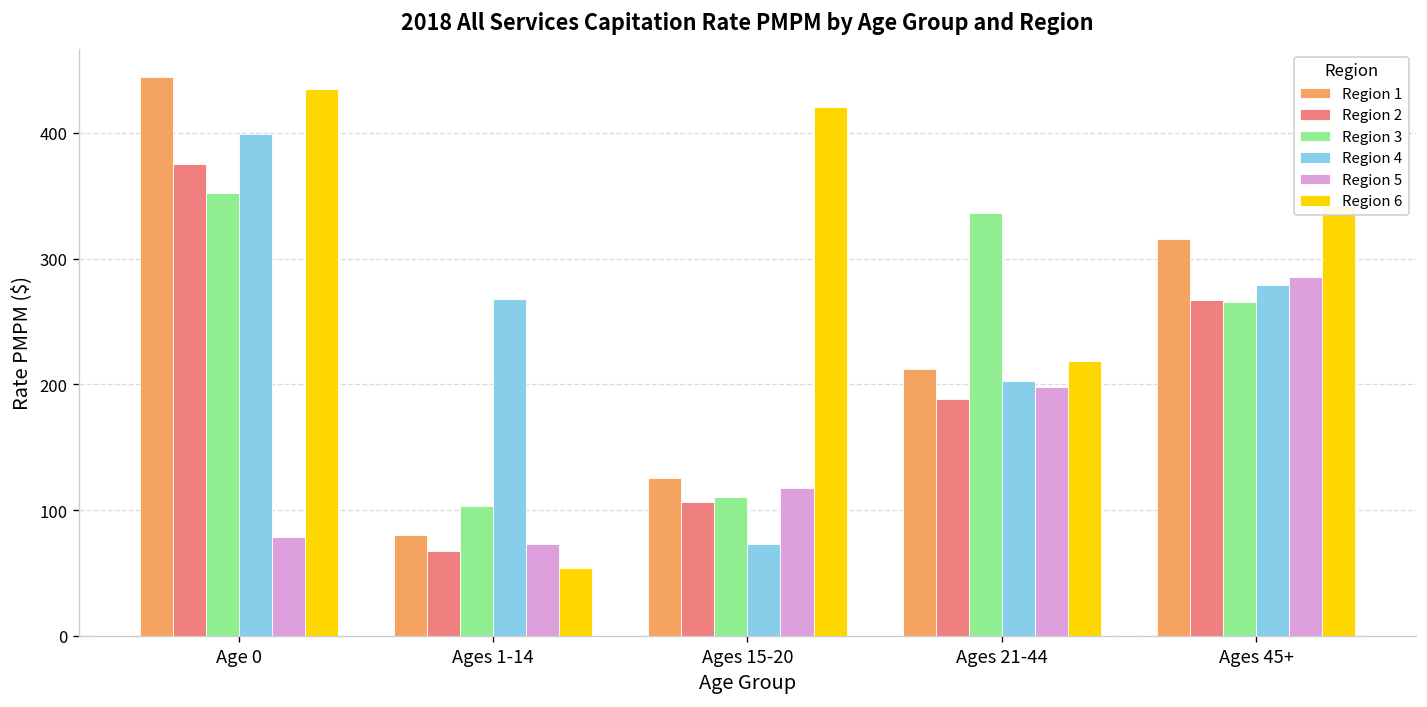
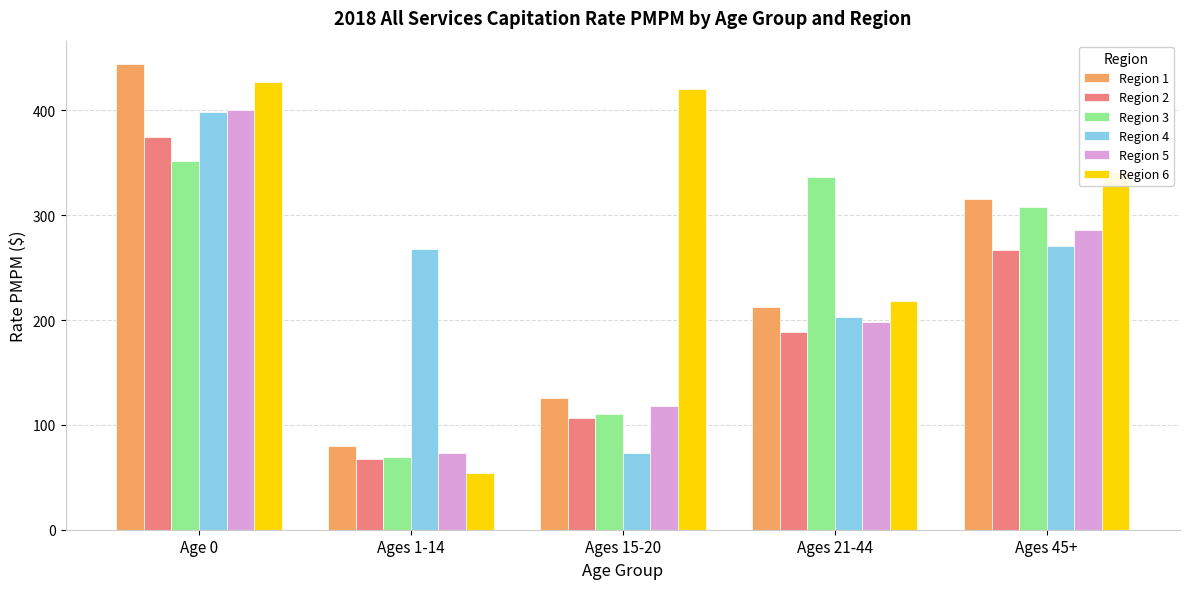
  {
    "Region 3": {
      "Age 0": 352,
-     "Ages 1-14": 103,
+     "Ages 1-14": 70,
      "Ages 15-20": 111,
      "Ages 21-44": 336,
-     "Ages 45+": 266
+     "Ages 45+": 308
    },
    "Region 4": {
      "Age 0": 399,
      "Ages 1-14": 268,
      "Ages 15-20": 73,
      "Ages 21-44": 203,
-     "Ages 45+": 279
+     "Ages 45+": 271
    },
    "Region 5": {
-     "Age 0": 79,
+     "Age 0": 401,
      "Ages 1-14": 73,
      "Ages 15-20": 118,
      "Ages 21-44": 198,
      "Ages 45+": 286
    },
    "Region 6": {
-     "Age 0": 435,
+     "Age 0": 427,
      "Ages 1-14": 54,
      "Ages 15-20": 420,
      "Ages 21-44": 219
    }
  }
